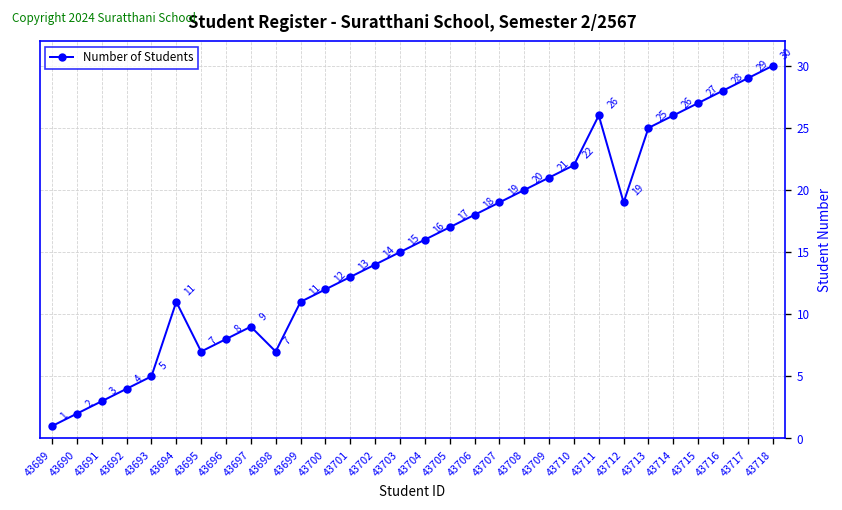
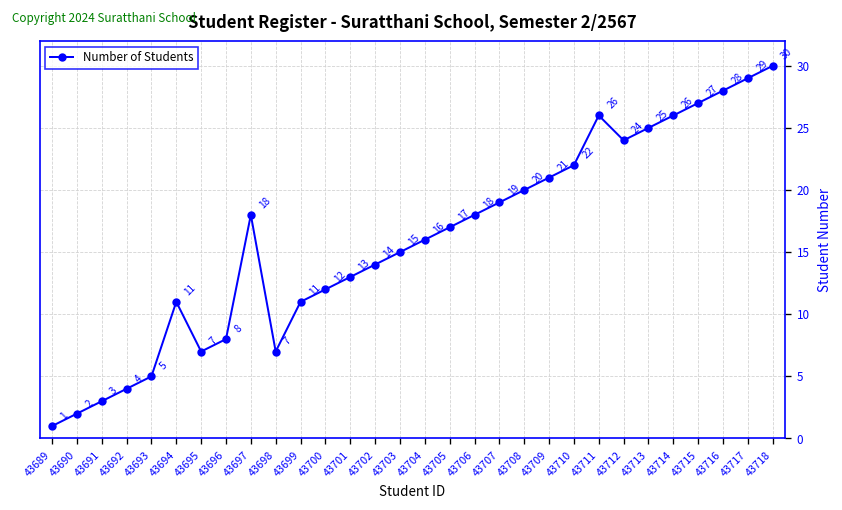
  {
    "43689": 1,
    "43690": 2,
    "43691": 3,
    "43692": 4,
    "43693": 5,
    "43694": 11,
    "43695": 7,
    "43696": 8,
-   "43697": 9,
+   "43697": 18,
    "43698": 7,
    "43699": 11,
    "43700": 12,
    "43701": 13,
    "43702": 14,
    "43703": 15,
    "43704": 16,
    "43705": 17,
    "43706": 18,
    "43707": 19,
    "43708": 20,
    "43709": 21,
    "43710": 22,
    "43711": 26,
-   "43712": 19,
+   "43712": 24,
    "43713": 25,
    "43714": 26,
    "43715": 27,
    "43716": 28,
    "43717": 29,
    "43718": 30
  }
